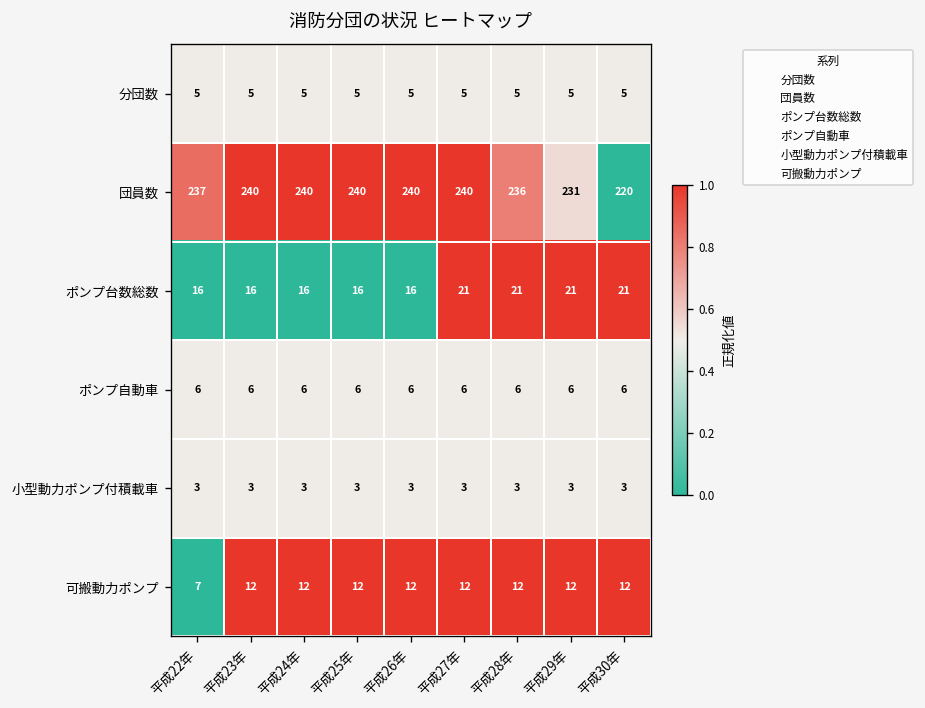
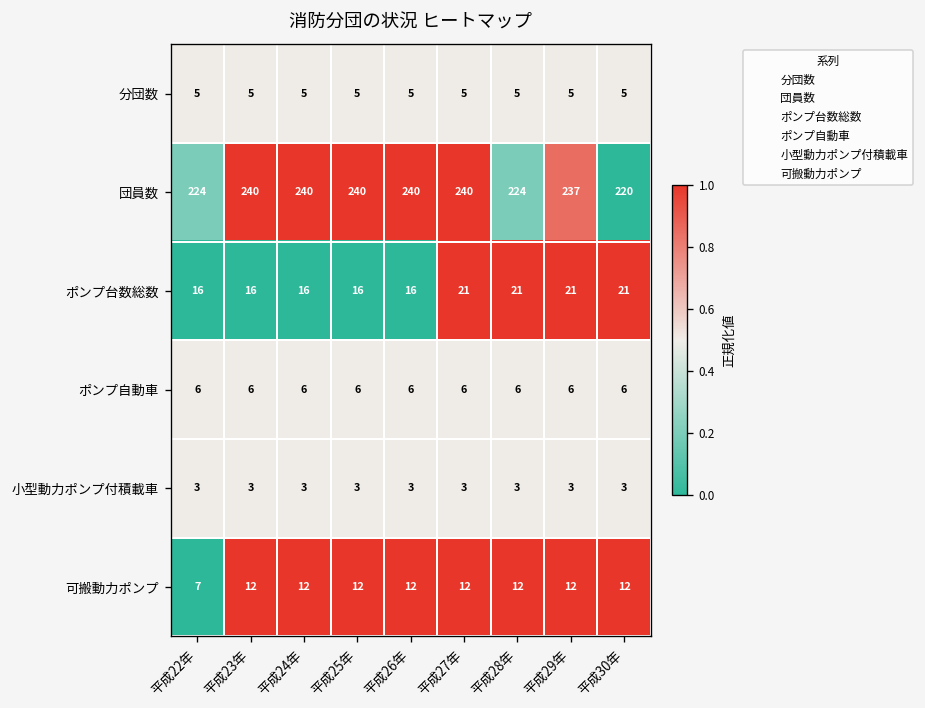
  {
    "分団数": {
      "平成22年": 5,
      "平成23年": 5,
      "平成24年": 5,
      "平成25年": 5,
      "平成26年": 5,
      "平成27年": 5,
      "平成28年": 5,
      "平成29年": 5,
      "平成30年": 5
    },
    "団員数": {
-     "平成22年": 237,
+     "平成22年": 224,
      "平成23年": 240,
      "平成24年": 240,
      "平成25年": 240,
      "平成26年": 240,
      "平成27年": 240,
-     "平成28年": 236,
-     "平成29年": 231,
+     "平成28年": 224,
+     "平成29年": 237,
      "平成30年": 220
    },
    "ポンプ台数総数": {
      "平成22年": 16,
      "平成23年": 16,
      "平成24年": 16,
      "平成25年": 16,
      "平成26年": 16,
      "平成27年": 21,
      "平成28年": 21,
      "平成29年": 21,
      "平成30年": 21
    },
    "ポンプ自動車": {
      "平成22年": 6,
      "平成23年": 6,
      "平成24年": 6,
      "平成25年": 6,
      "平成26年": 6,
      "平成27年": 6,
      "平成28年": 6,
      "平成29年": 6,
      "平成30年": 6
    },
    "小型動力ポンプ付積載車": {
      "平成22年": 3,
      "平成23年": 3,
      "平成24年": 3,
      "平成25年": 3,
      "平成26年": 3,
      "平成27年": 3,
      "平成28年": 3,
      "平成29年": 3,
      "平成30年": 3
    },
    "可搬動力ポンプ": {
      "平成22年": 7,
      "平成23年": 12,
      "平成24年": 12,
      "平成25年": 12,
      "平成26年": 12,
      "平成27年": 12,
      "平成28年": 12,
      "平成29年": 12,
      "平成30年": 12
    }
  }
